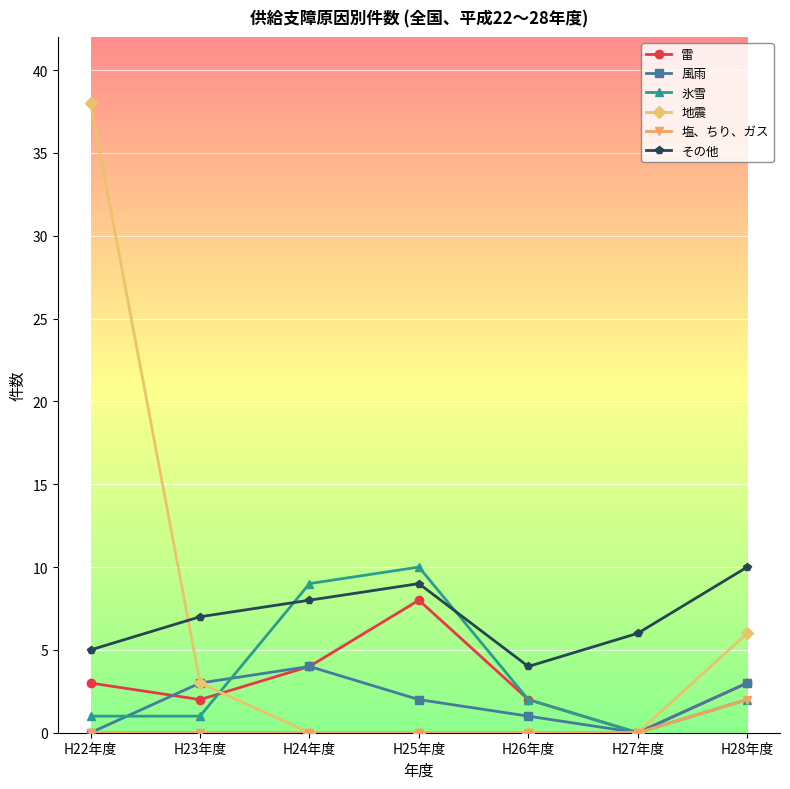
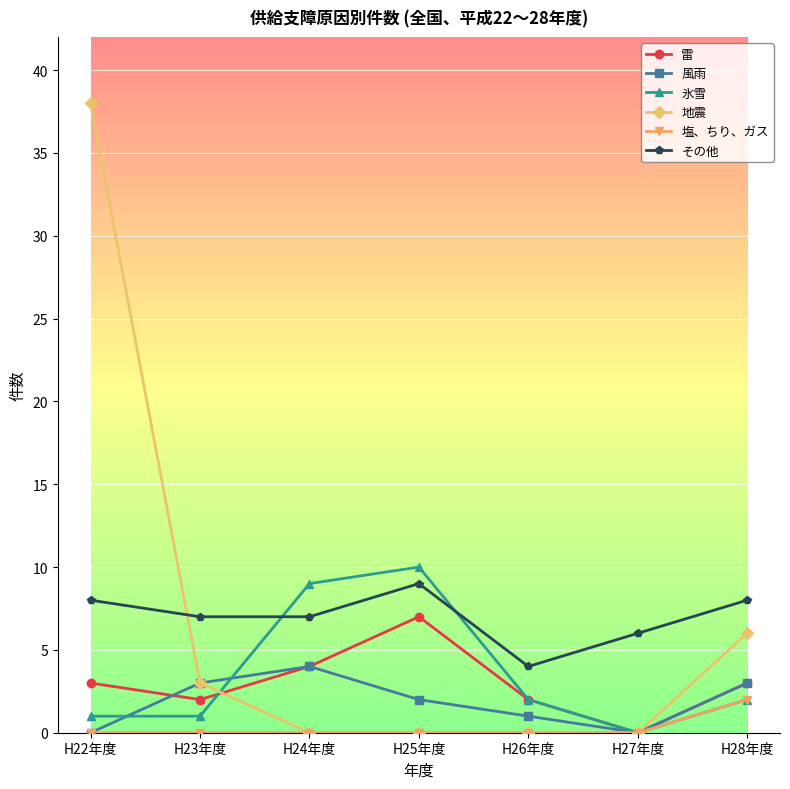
  {
    "雷": {
      "H22年度": 3,
      "H23年度": 2,
-     "H25年度": 8
+     "H25年度": 7
    },
    "その他": {
-     "H22年度": 5,
+     "H22年度": 8,
      "H23年度": 7,
-     "H24年度": 8,
+     "H24年度": 7,
      "H25年度": 9,
      "H26年度": 4,
      "H27年度": 6,
-     "H28年度": 10
+     "H28年度": 8
    }
  }
